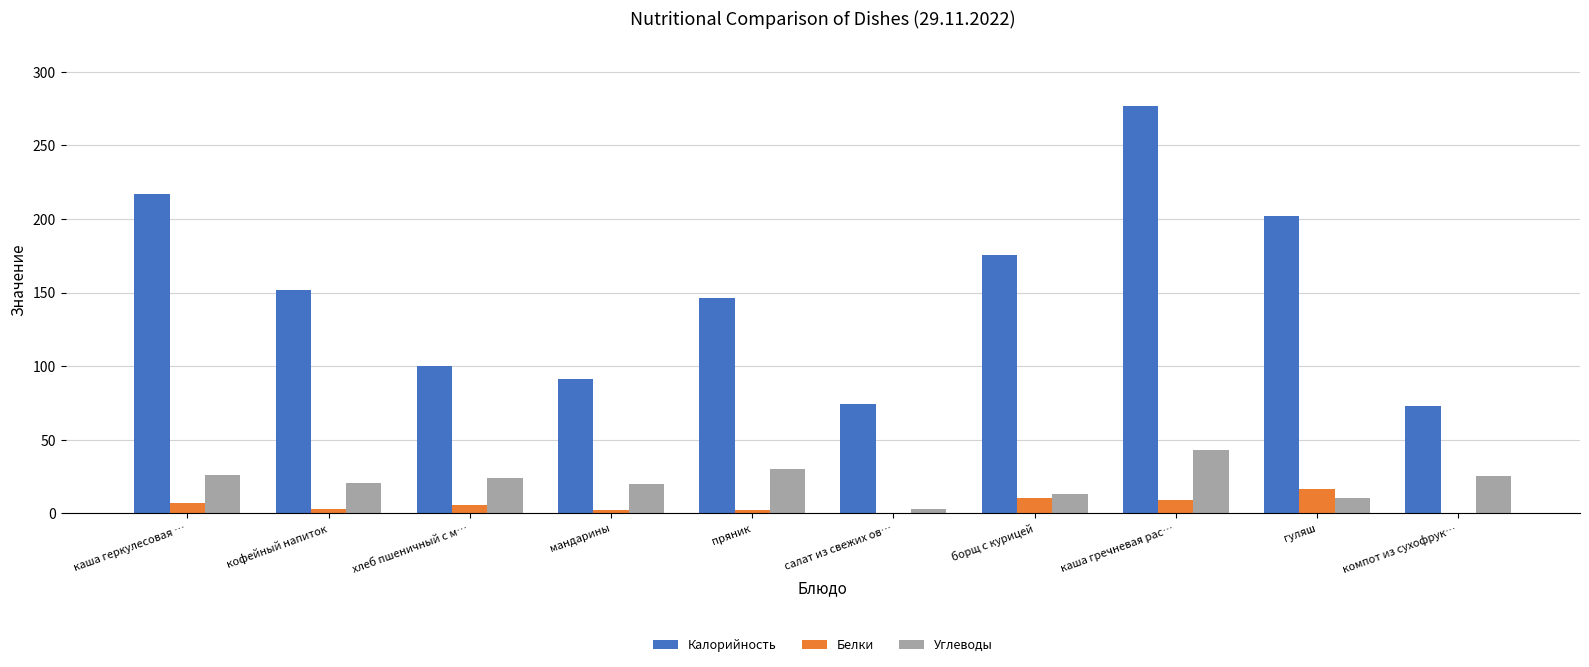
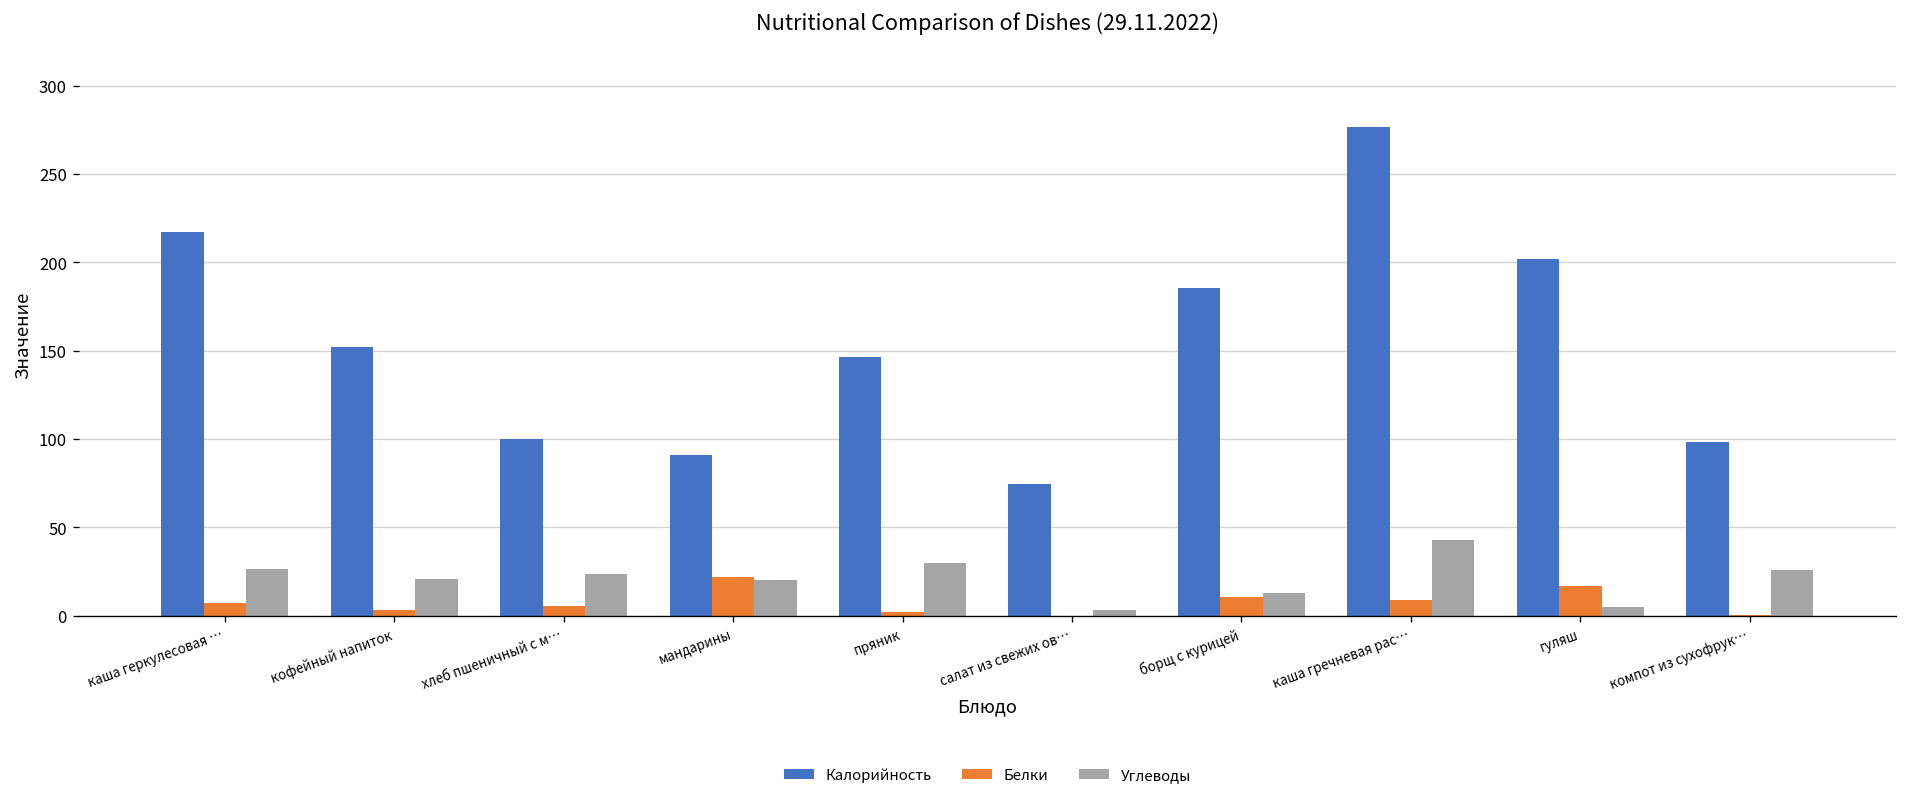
  {
    "Калорийность": {
      "каша геркулесовая …": 217,
      "кофейный напиток": 152,
      "хлеб пшеничный с м…": 100,
      "мандарины": 91,
      "пряник": 146,
      "салат из свежих ов…": 74,
-     "борщ с курицей": 176,
+     "борщ с курицей": 185,
      "каша гречневая рас…": 277,
      "гуляш": 202,
-     "компот из сухофрук…": 73
+     "компот из сухофрук…": 98
    },
    "Белки": {
      "каша геркулесовая …": 7,
      "кофейный напиток": 3,
      "хлеб пшеничный с м…": 5,
-     "мандарины": 2,
+     "мандарины": 22,
      "пряник": 2,
      "борщ с курицей": 10,
      "каша гречневая рас…": 9,
      "гуляш": 17
    },
    "Углеводы": {
      "каша геркулесовая …": 26,
      "кофейный напиток": 21,
      "хлеб пшеничный с м…": 24,
      "мандарины": 20,
      "пряник": 30,
      "салат из свежих ов…": 3,
      "борщ с курицей": 13,
      "каша гречневая рас…": 43,
-     "гуляш": 11,
+     "гуляш": 5,
      "компот из сухофрук…": 26
    }
  }
